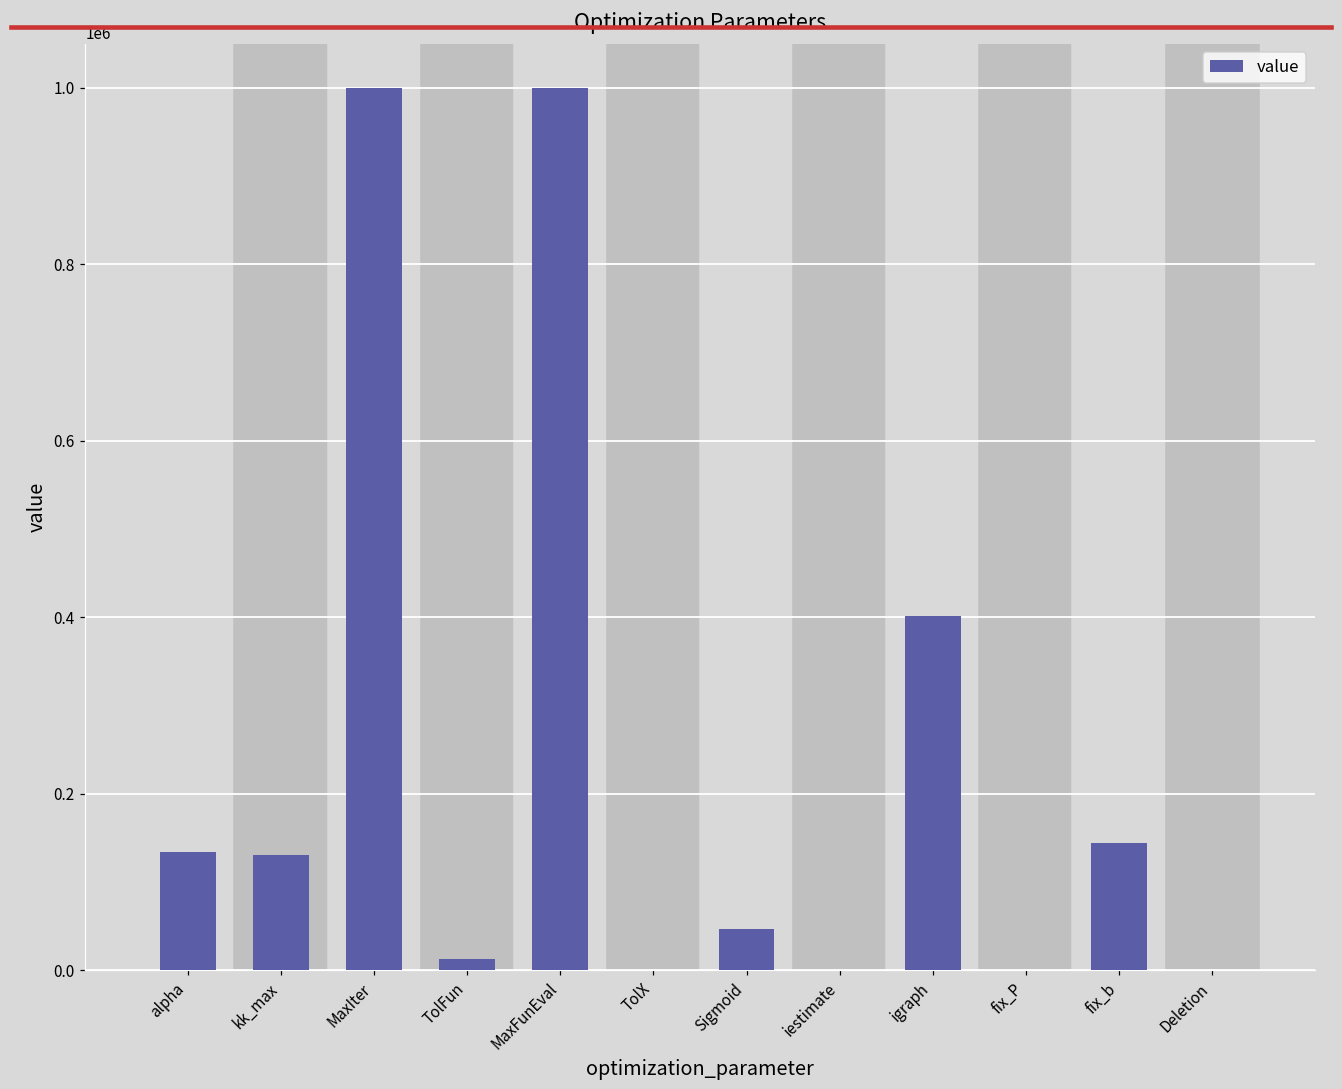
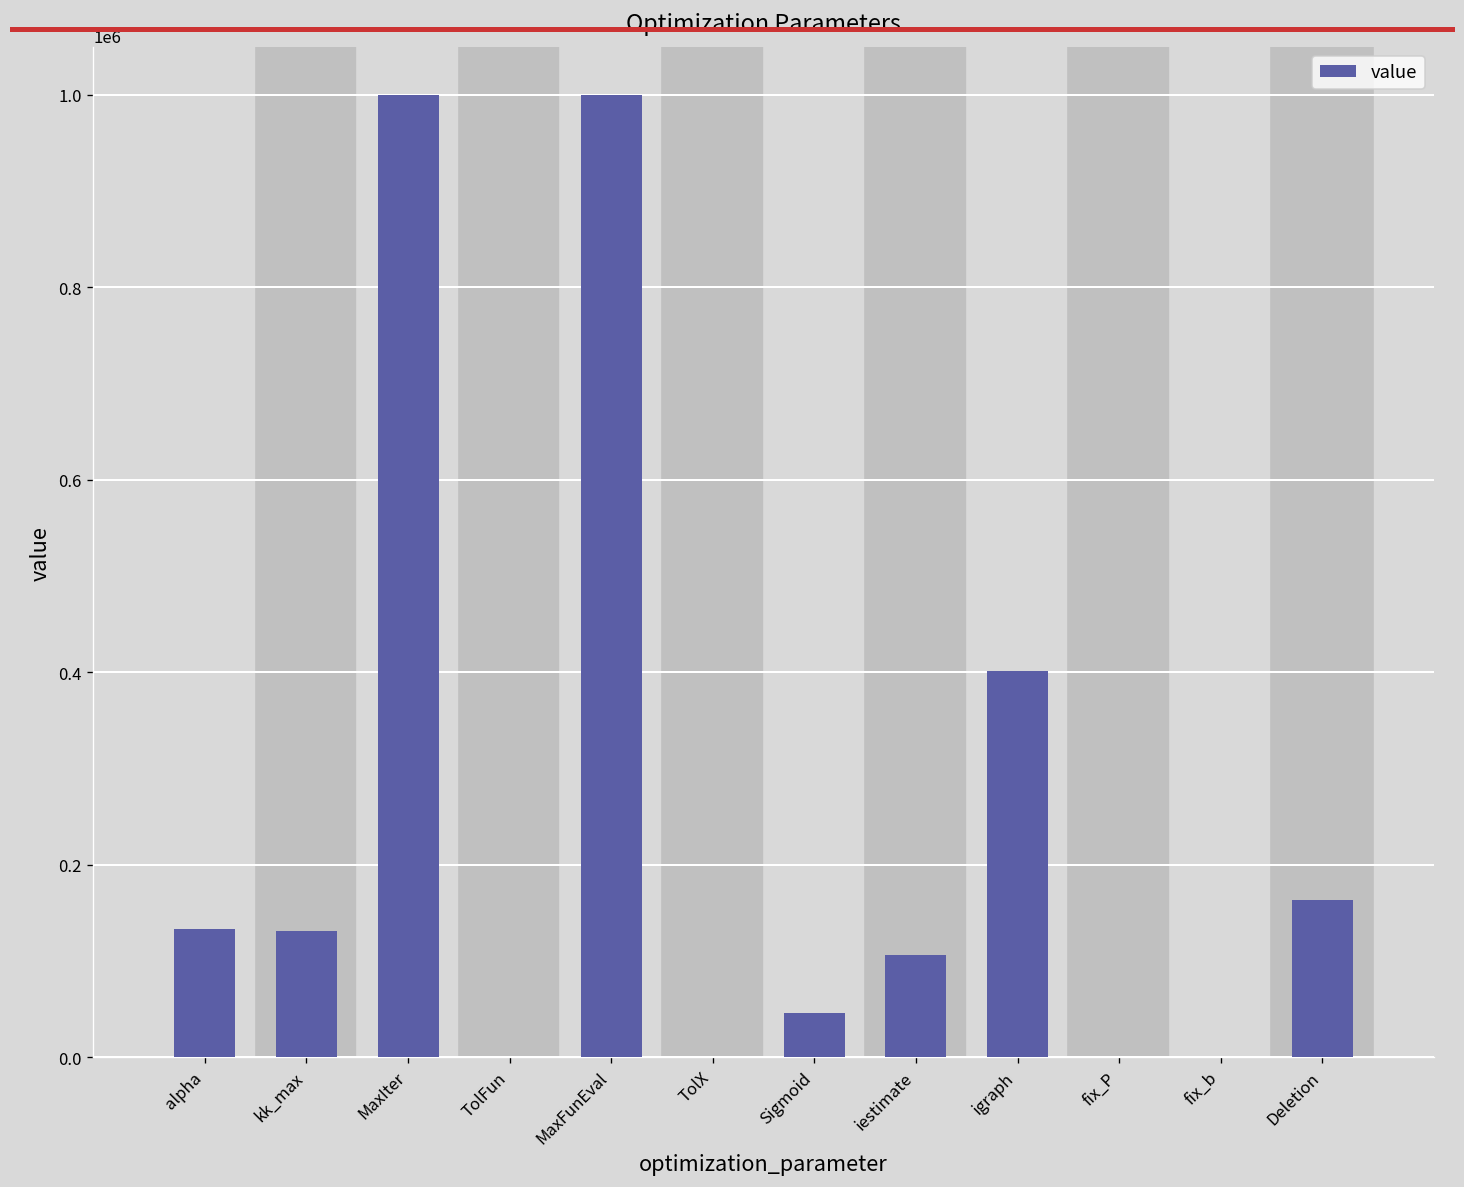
  {
    "alpha": 130000,
    "kk_max": 130000,
    "MaxIter": 1000000,
-   "TolFun": 10000,
+   "TolFun": 0,
    "MaxFunEval": 1000000,
    "Sigmoid": 50000,
-   "iestimate": 0,
+   "iestimate": 110000,
    "igraph": 400000,
    "fix_P": 0,
-   "fix_b": 140000,
-   "Deletion": 0
+   "fix_b": 0,
+   "Deletion": 160000
  }
